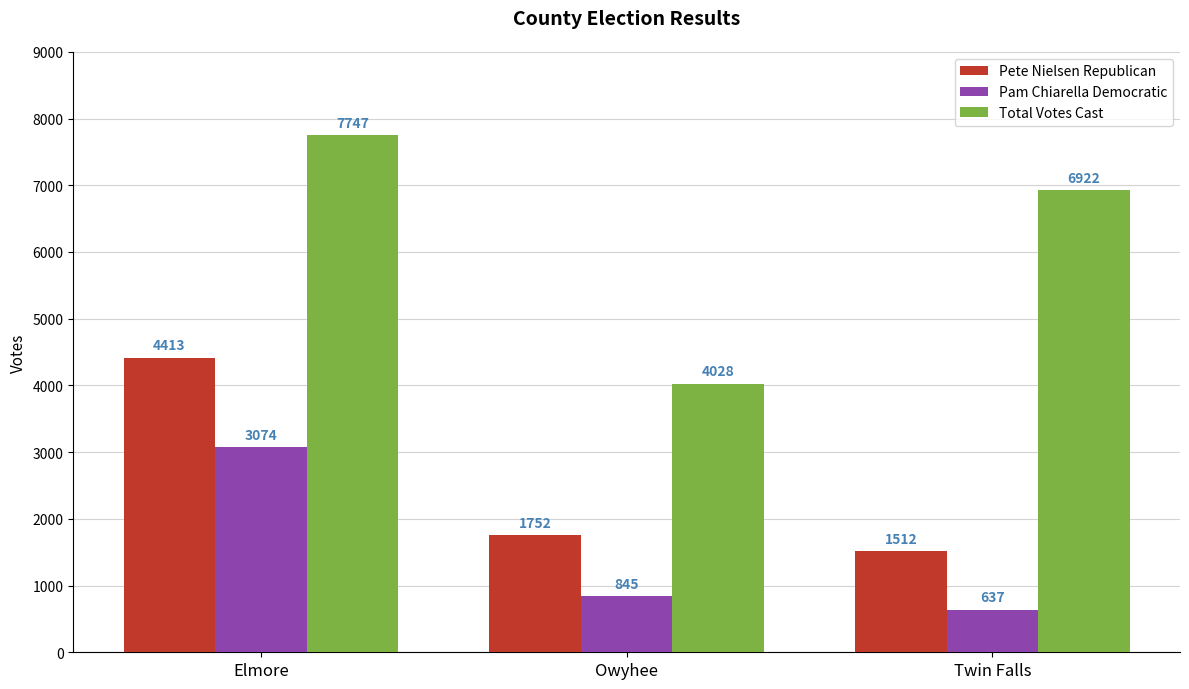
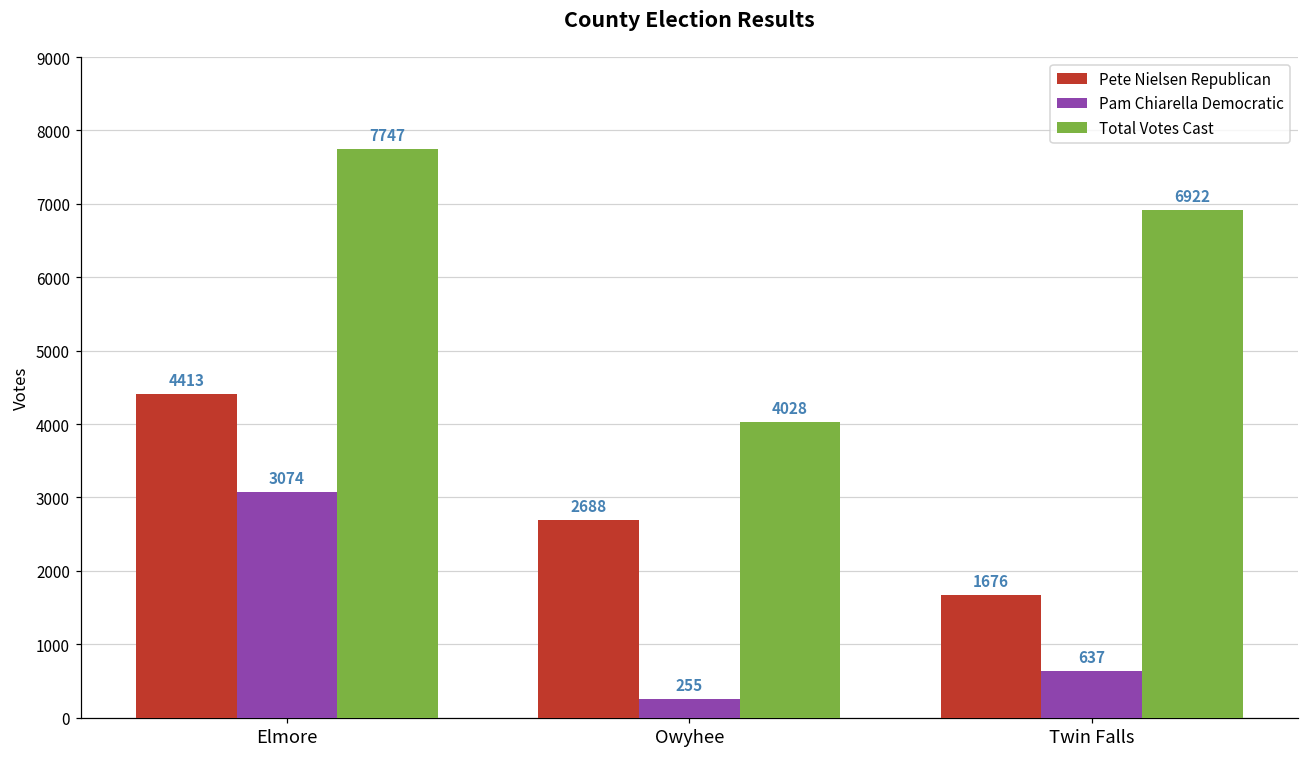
  {
    "Pete Nielsen Republican": {
      "Elmore": 4413,
-     "Owyhee": 1752,
-     "Twin Falls": 1512
+     "Owyhee": 2688,
+     "Twin Falls": 1676
    },
    "Pam Chiarella Democratic": {
      "Elmore": 3074,
-     "Owyhee": 845,
+     "Owyhee": 255,
      "Twin Falls": 637
    },
    "Total Votes Cast": {
      "Elmore": 7747,
      "Owyhee": 4028,
      "Twin Falls": 6922
    }
  }
